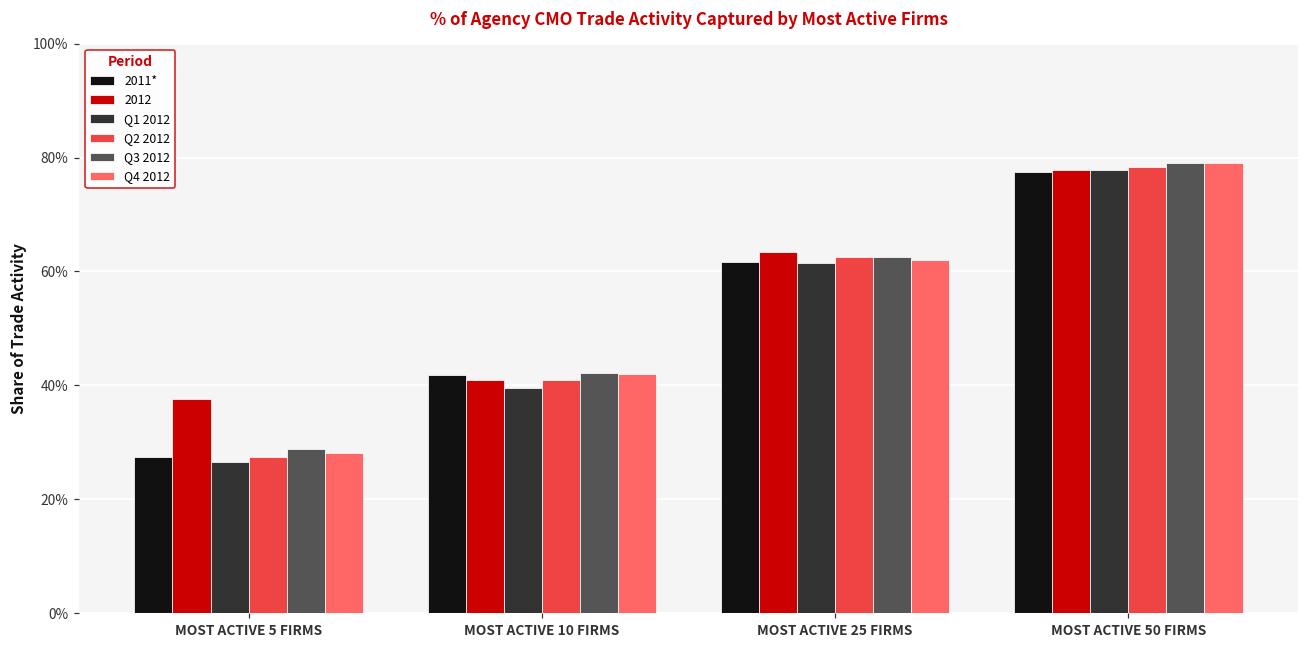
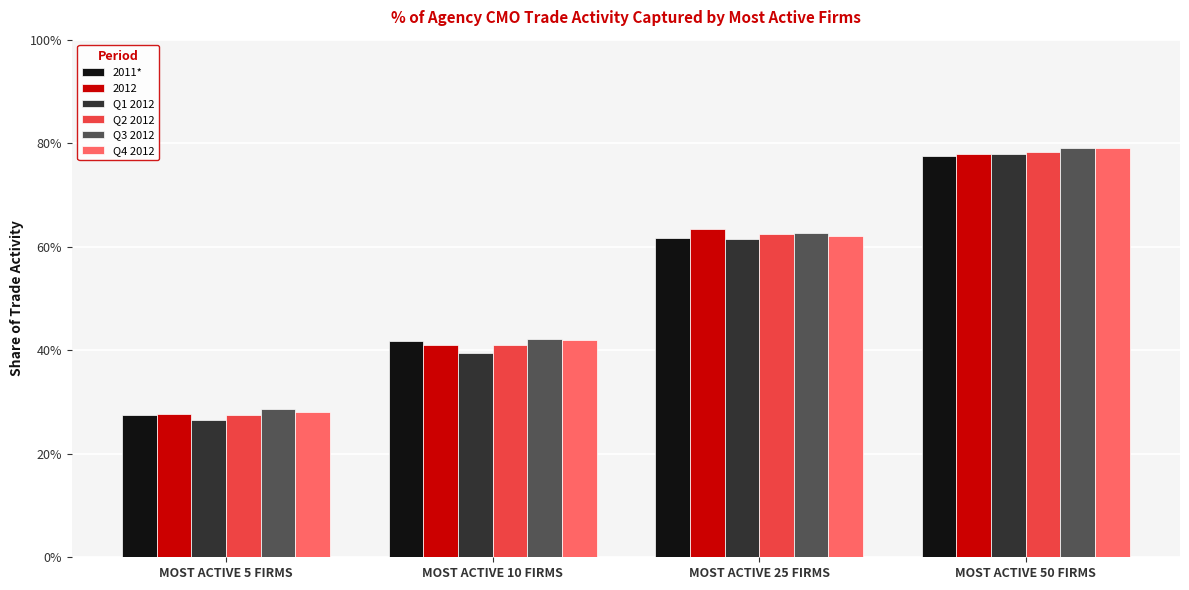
  {
    "2012": {
-     "MOST ACTIVE 5 FIRMS": "38%",
+     "MOST ACTIVE 5 FIRMS": "28%",
      "MOST ACTIVE 10 FIRMS": "41%",
      "MOST ACTIVE 25 FIRMS": "63%",
      "MOST ACTIVE 50 FIRMS": "78%"
    }
  }
